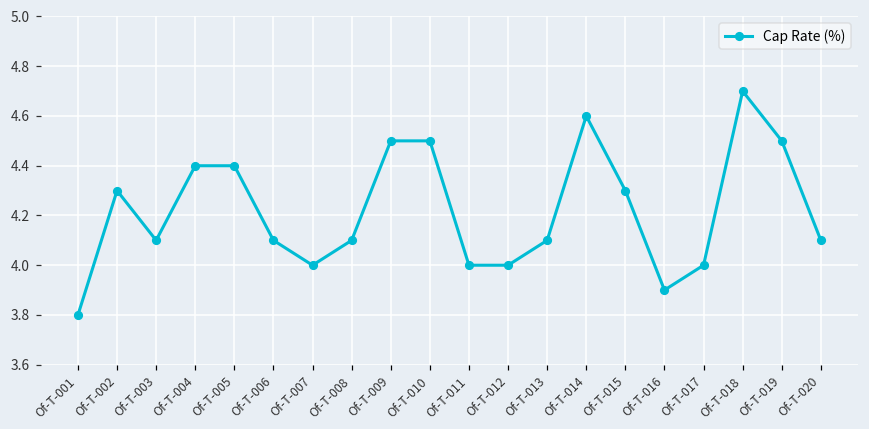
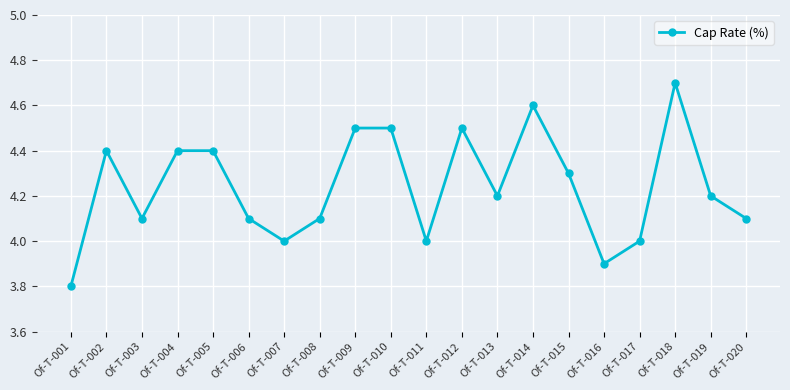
  {
    "Of-T-001": 3.8,
-   "Of-T-002": 4.3,
+   "Of-T-002": 4.4,
    "Of-T-003": 4.1,
    "Of-T-004": 4.4,
    "Of-T-005": 4.4,
    "Of-T-006": 4.1,
    "Of-T-007": 4.0,
    "Of-T-008": 4.1,
    "Of-T-009": 4.5,
    "Of-T-010": 4.5,
    "Of-T-011": 4.0,
-   "Of-T-012": 4.0,
-   "Of-T-013": 4.1,
+   "Of-T-012": 4.5,
+   "Of-T-013": 4.2,
    "Of-T-014": 4.6,
    "Of-T-015": 4.3,
    "Of-T-016": 3.9,
    "Of-T-017": 4.0,
    "Of-T-018": 4.7,
-   "Of-T-019": 4.5,
+   "Of-T-019": 4.2,
    "Of-T-020": 4.1
  }
